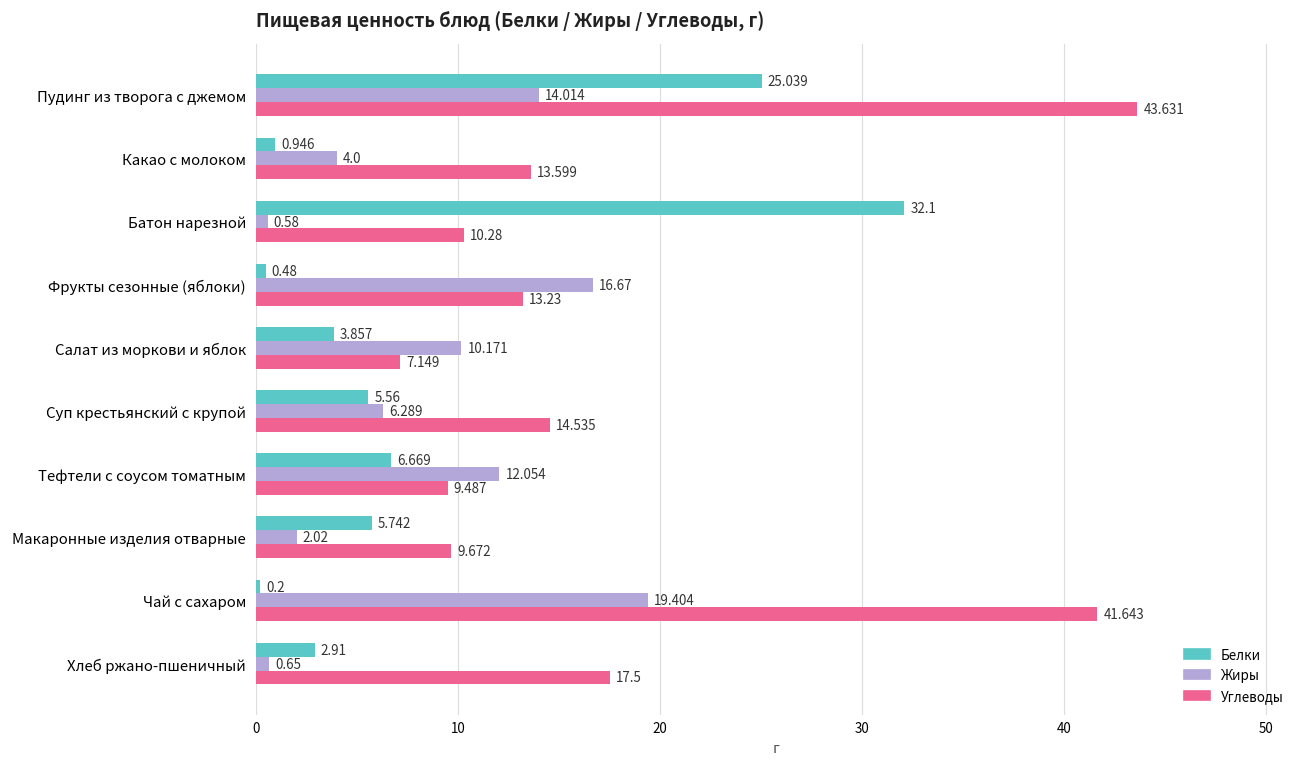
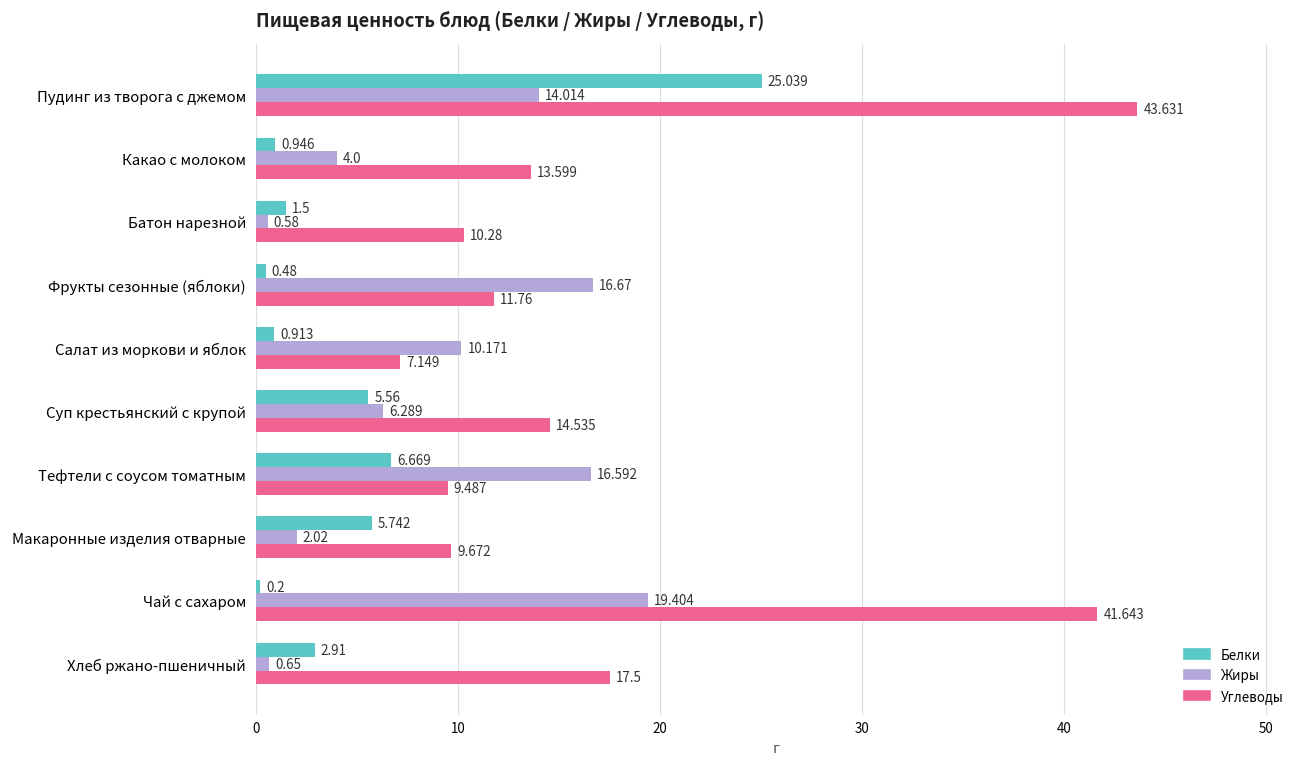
  {
    "Белки": {
      "Пудинг из творога с джемом": 25.039,
      "Какао с молоком": 0.946,
-     "Батон нарезной": 32.1,
+     "Батон нарезной": 1.5,
      "Фрукты сезонные (яблоки)": 0.48,
-     "Салат из моркови и яблок": 3.857,
+     "Салат из моркови и яблок": 0.913,
      "Суп крестьянский с крупой": 5.56,
      "Тефтели с соусом томатным": 6.669,
      "Макаронные изделия отварные": 5.742,
      "Чай с сахаром": 0.2,
      "Хлеб ржано-пшеничный": 2.91
    },
    "Жиры": {
      "Пудинг из творога с джемом": 14.014,
      "Какао с молоком": 4.0,
      "Батон нарезной": 0.58,
      "Фрукты сезонные (яблоки)": 16.67,
      "Салат из моркови и яблок": 10.171,
      "Суп крестьянский с крупой": 6.289,
-     "Тефтели с соусом томатным": 12.054,
+     "Тефтели с соусом томатным": 16.592,
      "Макаронные изделия отварные": 2.02,
      "Чай с сахаром": 19.404,
      "Хлеб ржано-пшеничный": 0.65
    },
    "Углеводы": {
      "Пудинг из творога с джемом": 43.631,
      "Какао с молоком": 13.599,
      "Батон нарезной": 10.28,
-     "Фрукты сезонные (яблоки)": 13.23,
+     "Фрукты сезонные (яблоки)": 11.76,
      "Салат из моркови и яблок": 7.149,
      "Суп крестьянский с крупой": 14.535,
      "Тефтели с соусом томатным": 9.487,
      "Макаронные изделия отварные": 9.672,
      "Чай с сахаром": 41.643,
      "Хлеб ржано-пшеничный": 17.5
    }
  }
